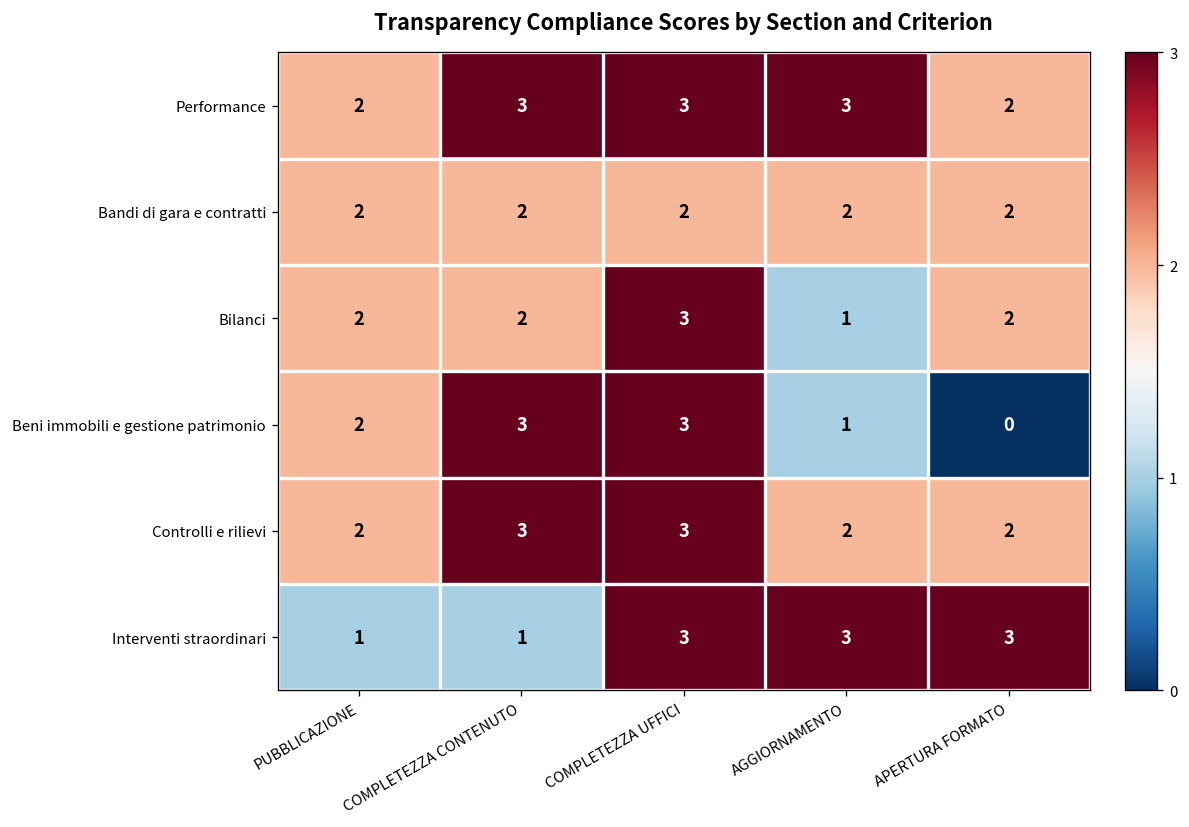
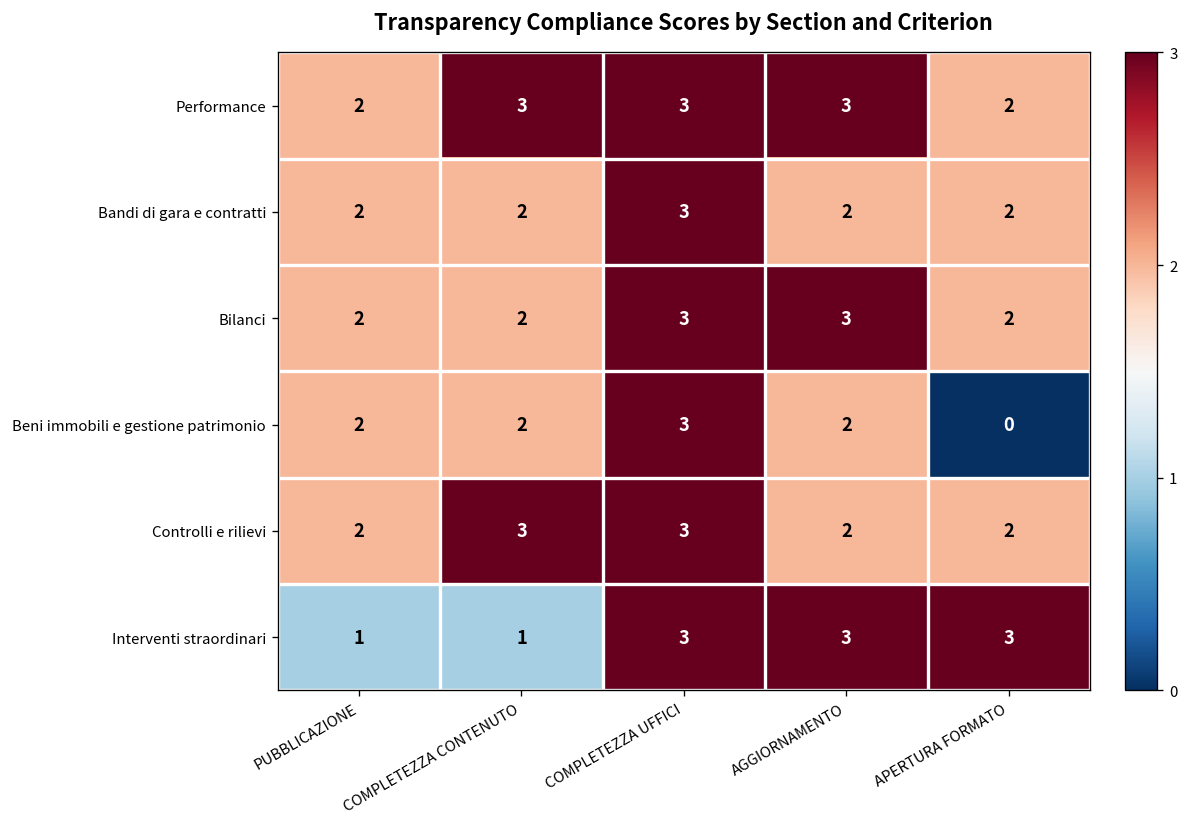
  {
    "Performance": {
      "PUBBLICAZIONE": 2,
      "COMPLETEZZA CONTENUTO": 3,
      "COMPLETEZZA UFFICI": 3,
      "AGGIORNAMENTO": 3,
      "APERTURA FORMATO": 2
    },
    "Bandi di gara e contratti": {
      "PUBBLICAZIONE": 2,
      "COMPLETEZZA CONTENUTO": 2,
-     "COMPLETEZZA UFFICI": 2,
+     "COMPLETEZZA UFFICI": 3,
      "AGGIORNAMENTO": 2,
      "APERTURA FORMATO": 2
    },
    "Bilanci": {
      "PUBBLICAZIONE": 2,
      "COMPLETEZZA CONTENUTO": 2,
      "COMPLETEZZA UFFICI": 3,
-     "AGGIORNAMENTO": 1,
+     "AGGIORNAMENTO": 3,
      "APERTURA FORMATO": 2
    },
    "Beni immobili e gestione patrimonio": {
      "PUBBLICAZIONE": 2,
-     "COMPLETEZZA CONTENUTO": 3,
+     "COMPLETEZZA CONTENUTO": 2,
      "COMPLETEZZA UFFICI": 3,
-     "AGGIORNAMENTO": 1,
+     "AGGIORNAMENTO": 2,
      "APERTURA FORMATO": 0
    },
    "Controlli e rilievi": {
      "PUBBLICAZIONE": 2,
      "COMPLETEZZA CONTENUTO": 3,
      "COMPLETEZZA UFFICI": 3,
      "AGGIORNAMENTO": 2,
      "APERTURA FORMATO": 2
    },
    "Interventi straordinari": {
      "PUBBLICAZIONE": 1,
      "COMPLETEZZA CONTENUTO": 1,
      "COMPLETEZZA UFFICI": 3,
      "AGGIORNAMENTO": 3,
      "APERTURA FORMATO": 3
    }
  }
